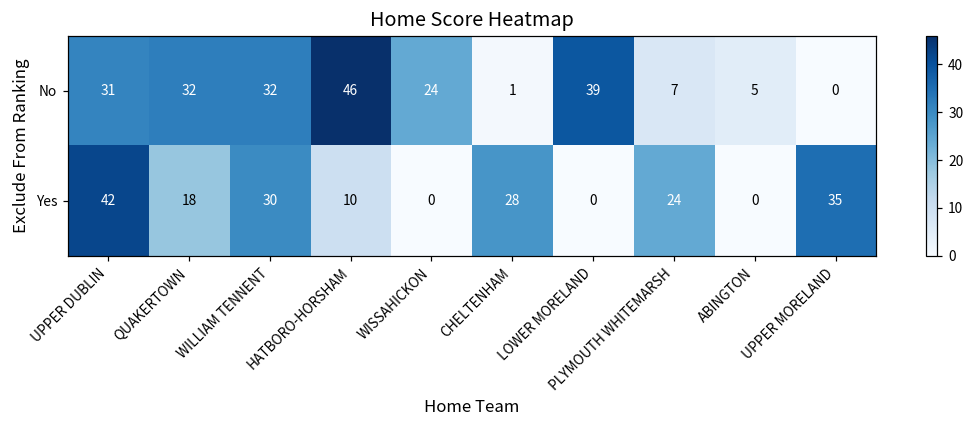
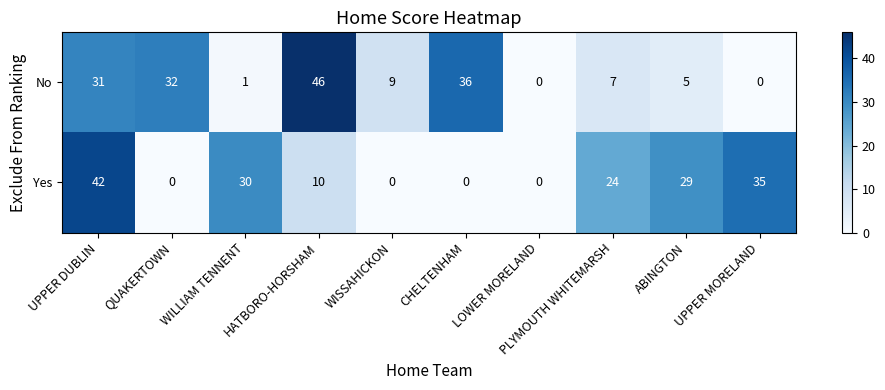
  {
    "No": {
      "UPPER DUBLIN": 31,
      "QUAKERTOWN": 32,
-     "WILLIAM TENNENT": 32,
+     "WILLIAM TENNENT": 1,
      "HATBORO-HORSHAM": 46,
-     "WISSAHICKON": 24,
-     "CHELTENHAM": 1,
-     "LOWER MORELAND": 39,
+     "WISSAHICKON": 9,
+     "CHELTENHAM": 36,
+     "LOWER MORELAND": 0,
      "PLYMOUTH WHITEMARSH": 7,
      "ABINGTON": 5,
      "UPPER MORELAND": 0
    },
    "Yes": {
      "UPPER DUBLIN": 42,
-     "QUAKERTOWN": 18,
+     "QUAKERTOWN": 0,
      "WILLIAM TENNENT": 30,
      "HATBORO-HORSHAM": 10,
      "WISSAHICKON": 0,
-     "CHELTENHAM": 28,
+     "CHELTENHAM": 0,
      "LOWER MORELAND": 0,
      "PLYMOUTH WHITEMARSH": 24,
-     "ABINGTON": 0,
+     "ABINGTON": 29,
      "UPPER MORELAND": 35
    }
  }
